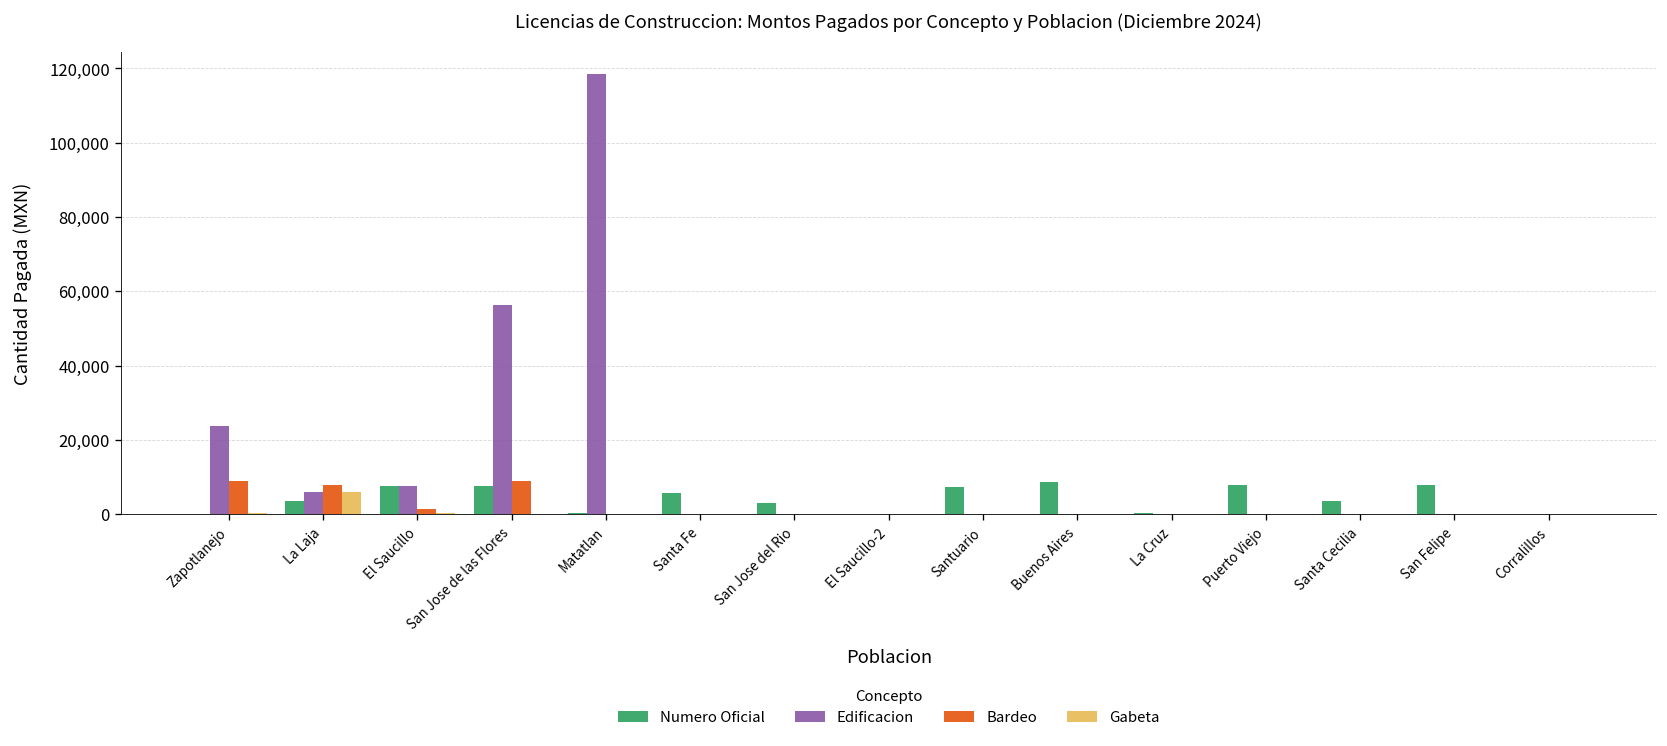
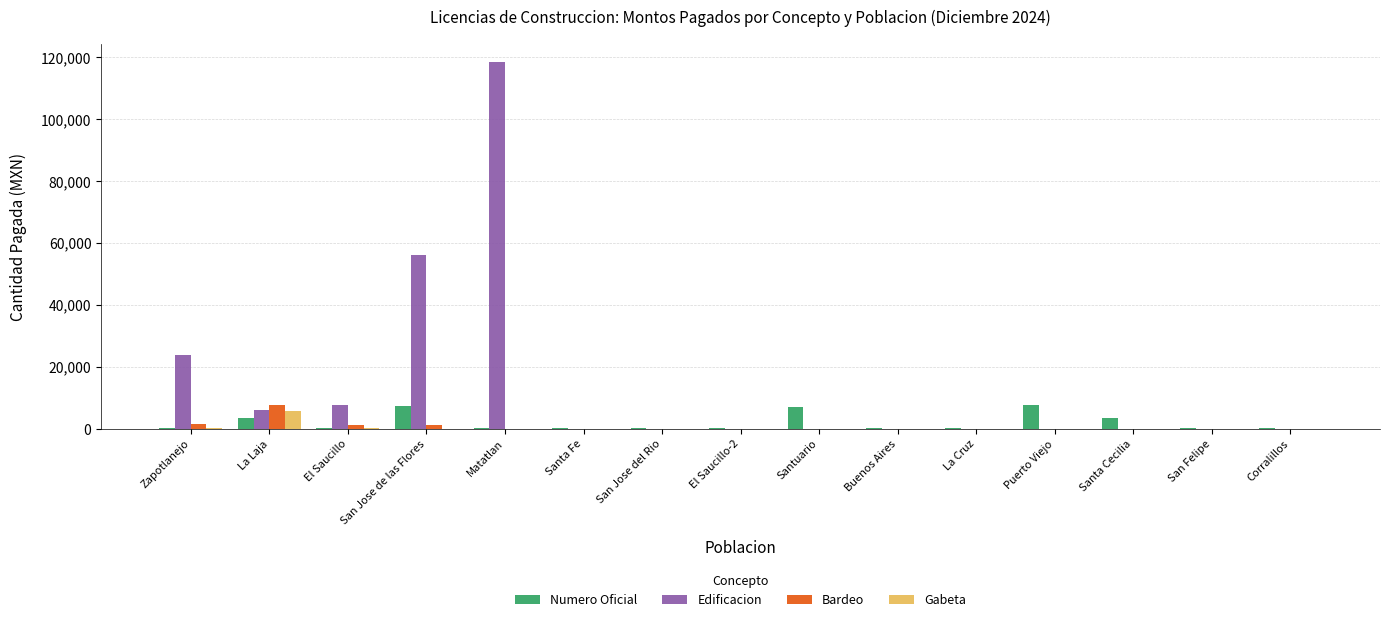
  {
    "Numero Oficial": {
      "La Laja": "3,000",
-     "El Saucillo": "8,000",
+     "El Saucillo": "0",
      "San Jose de las Flores": "8,000",
-     "Santa Fe": "6,000",
-     "San Jose del Rio": "3,000",
+     "Santa Fe": "0",
+     "San Jose del Rio": "0",
      "Santuario": "7,000",
-     "Buenos Aires": "9,000",
+     "Buenos Aires": "0",
      "Puerto Viejo": "8,000",
      "Santa Cecilia": "4,000",
-     "San Felipe": "8,000"
+     "San Felipe": "0"
    },
    "Edificacion": {
      "Zapotlanejo": "24,000",
      "La Laja": "6,000",
      "El Saucillo": "8,000",
      "San Jose de las Flores": "56,000",
      "Matatlan": "118,000",
      "Santa Fe": "0",
      "San Jose del Rio": "0",
      "El Saucillo-2": "0",
      "Santuario": "0",
      "Buenos Aires": "0",
      "La Cruz": "0",
      "Puerto Viejo": "0",
      "Santa Cecilia": "0",
      "San Felipe": "0",
      "Corralillos": "0"
    },
    "Bardeo": {
-     "Zapotlanejo": "9,000",
+     "Zapotlanejo": "1,000",
      "La Laja": "8,000",
      "El Saucillo": "1,000",
-     "San Jose de las Flores": "9,000",
+     "San Jose de las Flores": "1,000",
      "Matatlan": "0",
      "Santa Fe": "0",
      "San Jose del Rio": "0",
      "El Saucillo-2": "0",
      "Santuario": "0",
      "Buenos Aires": "0",
      "La Cruz": "0",
      "Puerto Viejo": "0",
      "Santa Cecilia": "0",
      "San Felipe": "0",
      "Corralillos": "0"
    },
    "Gabeta": {
      "La Laja": "6,000",
      "San Jose de las Flores": "0",
      "Matatlan": "0",
      "Santa Fe": "0",
      "San Jose del Rio": "0",
      "El Saucillo-2": "0",
      "Santuario": "0",
      "Buenos Aires": "0",
      "La Cruz": "0",
      "Puerto Viejo": "0",
      "Santa Cecilia": "0",
      "San Felipe": "0",
      "Corralillos": "0"
    }
  }
